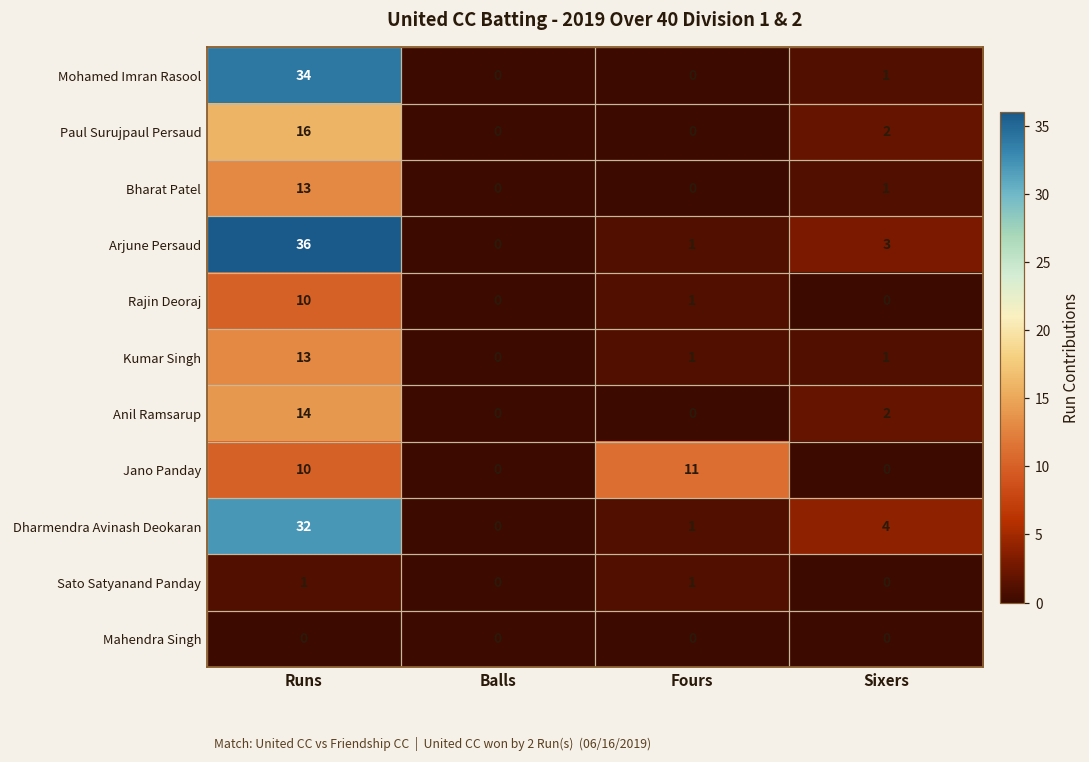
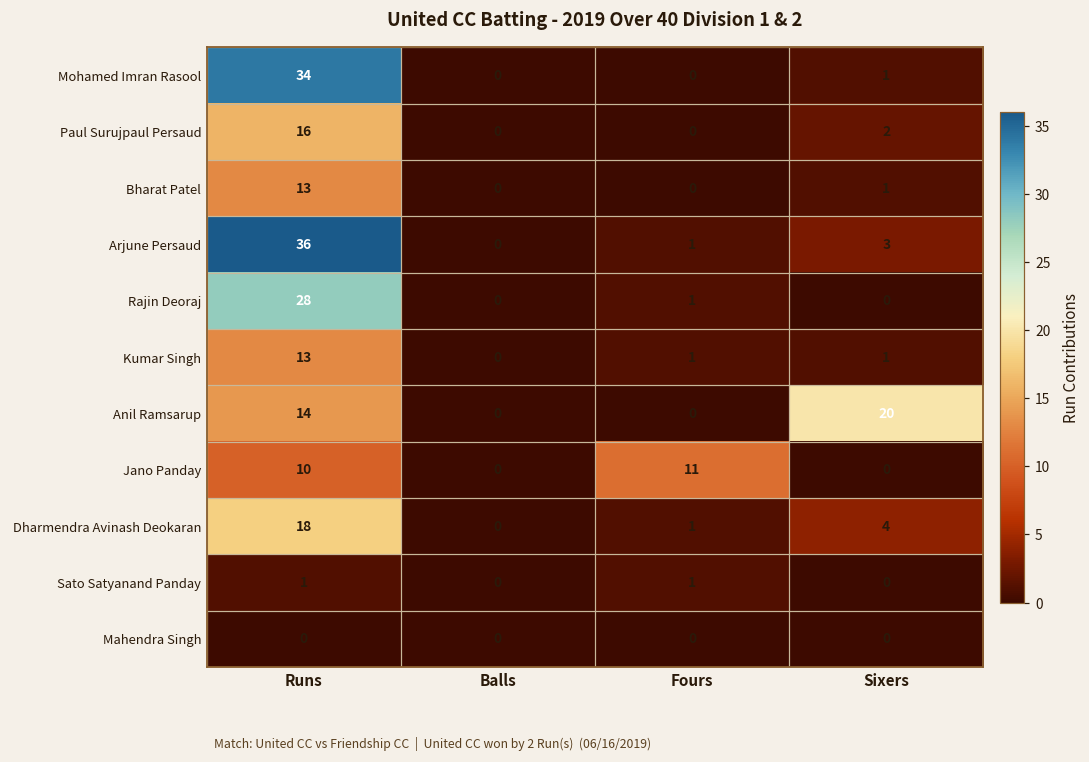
  {
    "Mohamed Imran Rasool": {
      "Runs": 34
    },
    "Paul Surujpaul Persaud": {
      "Runs": 16,
      "Sixers": 2
    },
    "Bharat Patel": {
      "Runs": 13
    },
    "Arjune Persaud": {
      "Runs": 36,
      "Sixers": 3
    },
    "Rajin Deoraj": {
-     "Runs": 10
+     "Runs": 28
    },
    "Kumar Singh": {
      "Runs": 13
    },
    "Anil Ramsarup": {
      "Runs": 14,
-     "Sixers": 2
+     "Sixers": 20
    },
    "Jano Panday": {
      "Runs": 10,
      "Fours": 11
    },
    "Dharmendra Avinash Deokaran": {
-     "Runs": 32,
+     "Runs": 18,
      "Sixers": 4
    }
  }
